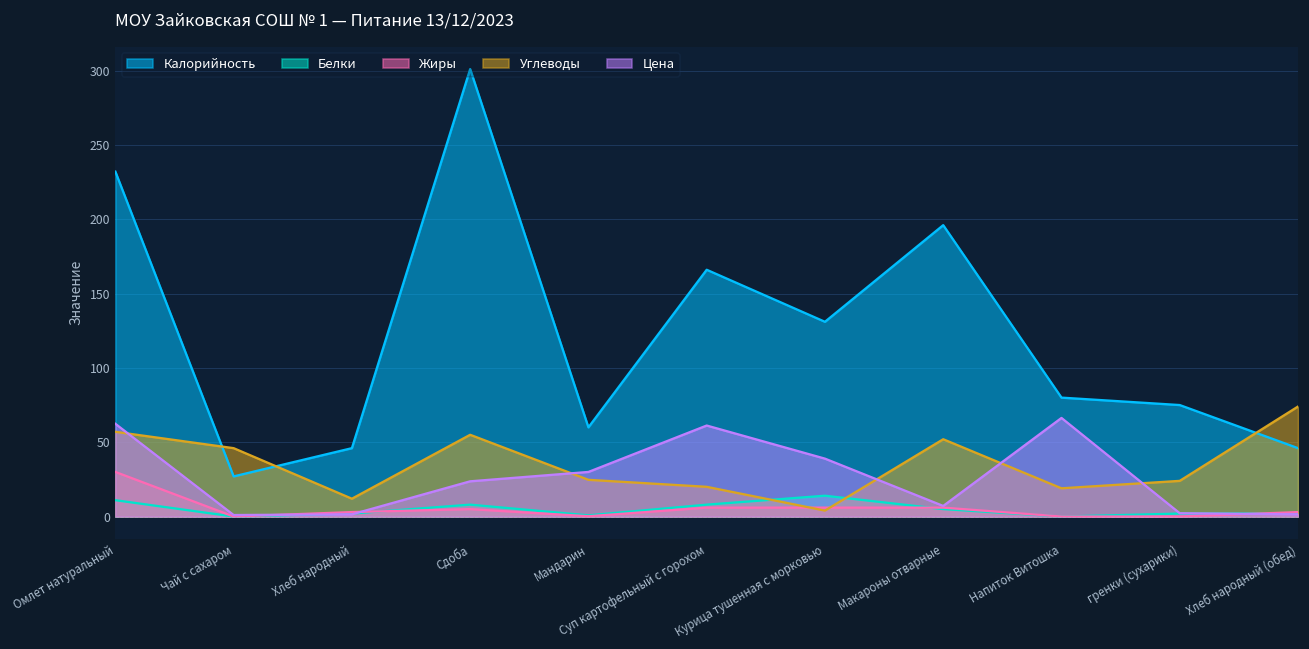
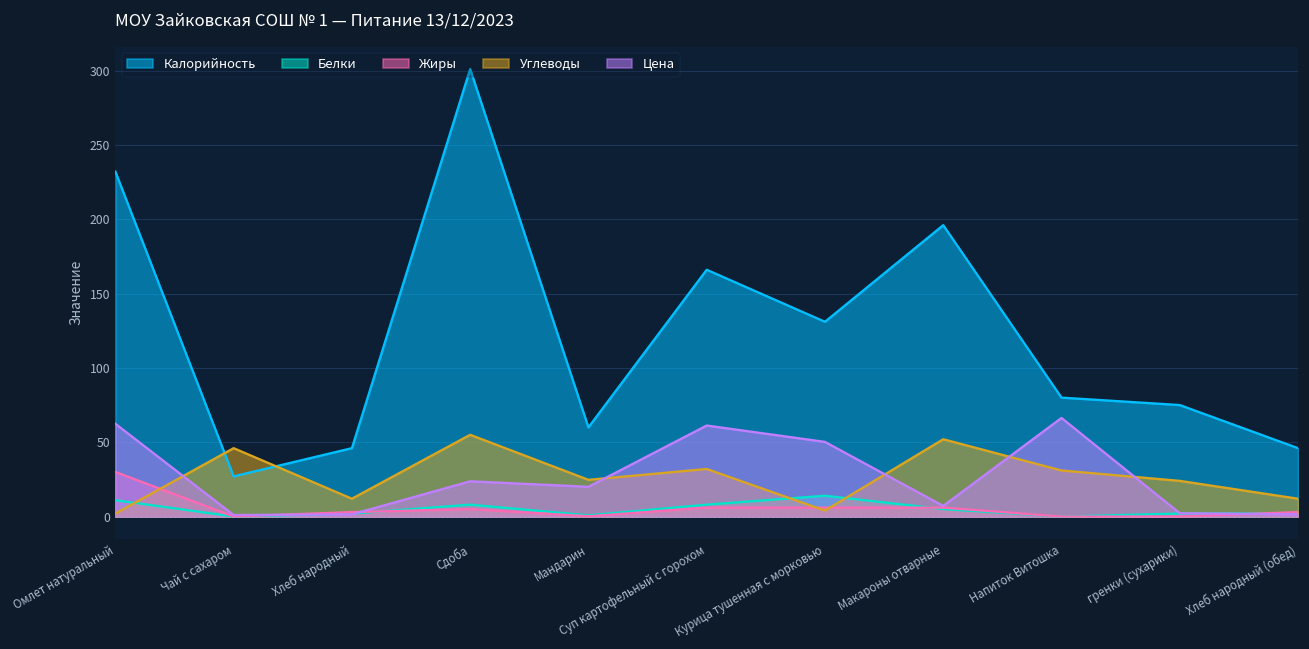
  {
    "Жиры": {
      "Омлет натуральный": 30,
      "Сдоба": 5,
      "Суп картофельный с горохом": 6,
      "Курица тушенная с морковью": 6,
      "гренки (сухарики)": 0
    },
    "Углеводы": {
-     "Омлет натуральный": 57,
+     "Омлет натуральный": 2,
      "Чай с сахаром": 46,
      "Хлеб народный": 12,
      "Сдоба": 55,
      "Мандарин": 25,
-     "Суп картофельный с горохом": 20,
+     "Суп картофельный с горохом": 32,
      "Курица тушенная с морковью": 4,
      "Макароны отварные": 52,
-     "Напиток Витошка": 19,
+     "Напиток Витошка": 31,
      "гренки (сухарики)": 24,
-     "Хлеб народный (обед)": 74
+     "Хлеб народный (обед)": 12
    },
    "Цена": {
      "Омлет натуральный": 62,
      "Сдоба": 24,
-     "Мандарин": 30,
+     "Мандарин": 20,
      "Суп картофельный с горохом": 61,
-     "Курица тушенная с морковью": 39,
+     "Курица тушенная с морковью": 50,
      "Напиток Витошка": 66
    }
  }
